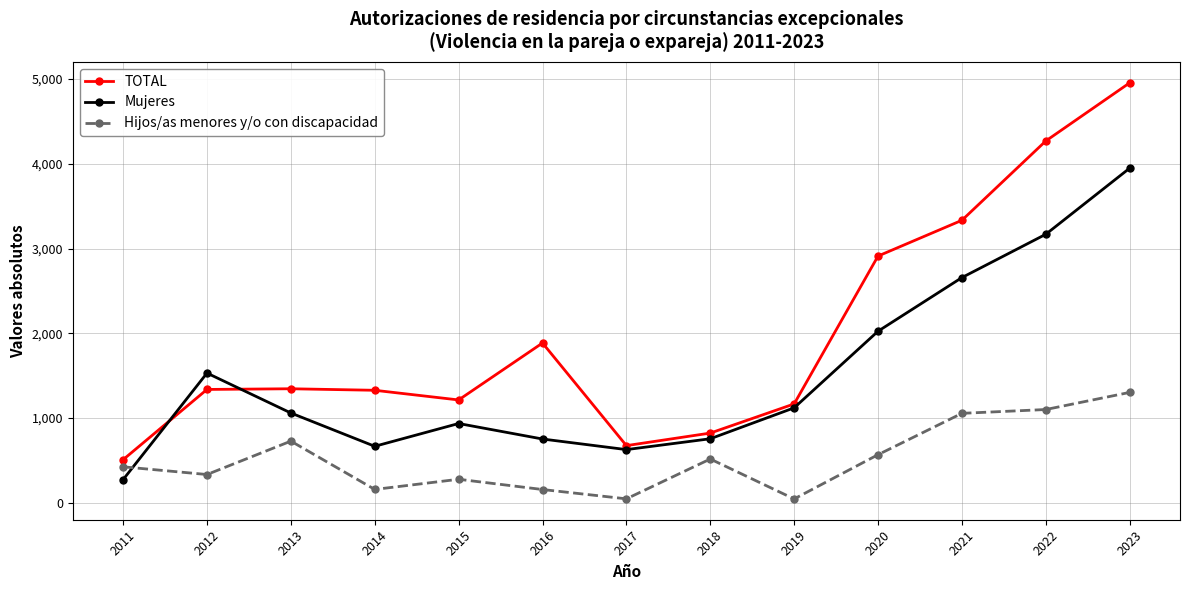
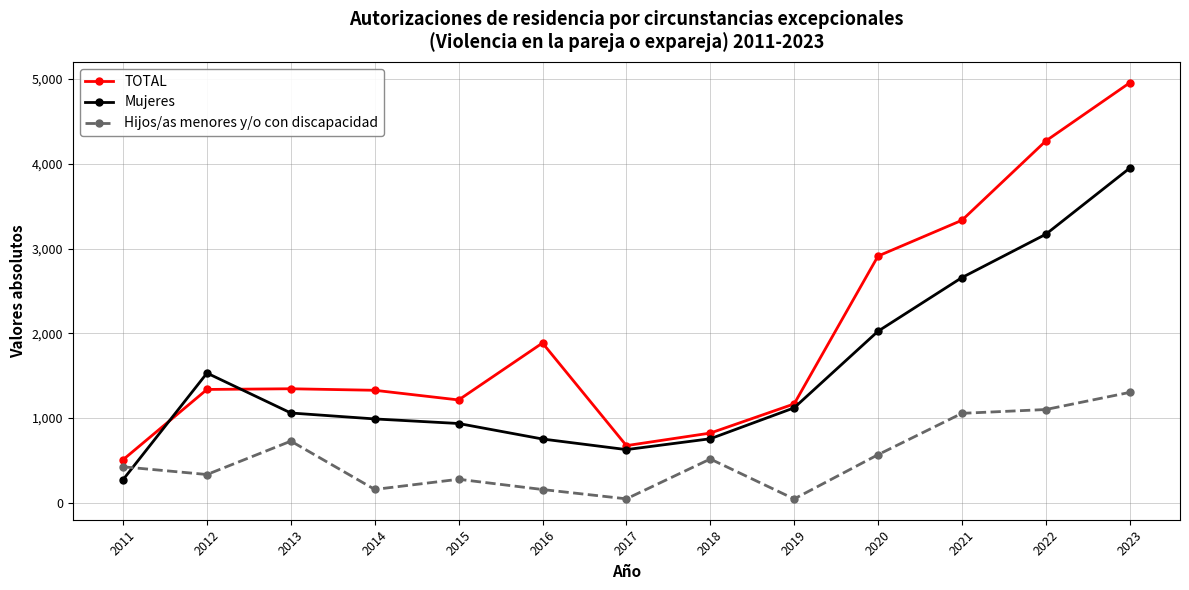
  {
    "TOTAL": {
      "2011": "500",
      "2012": "1,300",
      "2013": "1,300",
      "2014": "1,300",
      "2015": "1,200",
      "2016": "1,900",
      "2017": "700",
      "2018": "800",
      "2019": "1,200",
      "2020": "2,900",
      "2021": "3,300",
      "2022": "4,300",
      "2023": "5,000"
    },
    "Mujeres": {
      "2011": "300",
      "2012": "1,500",
      "2013": "1,100",
-     "2014": "700",
+     "2014": "1,000",
      "2015": "900",
      "2016": "800",
      "2017": "600",
      "2018": "800",
      "2019": "1,100",
      "2020": "2,000",
      "2021": "2,700",
      "2022": "3,200",
      "2023": "3,900"
    },
    "Hijos/as menores y/o con discapacidad": {
      "2011": "400",
      "2012": "300",
      "2013": "700",
      "2014": "200",
      "2015": "300",
      "2016": "200",
      "2017": "0",
      "2018": "500",
      "2019": "0",
      "2020": "600",
      "2021": "1,100",
      "2022": "1,100",
      "2023": "1,300"
    }
  }
